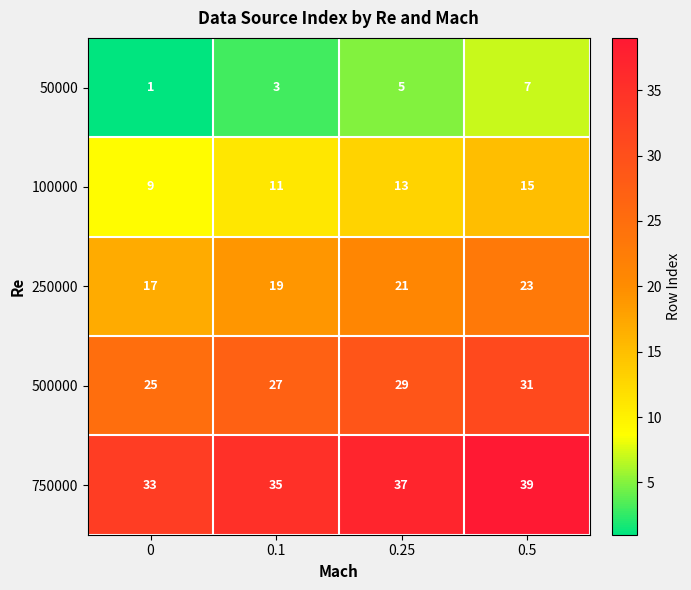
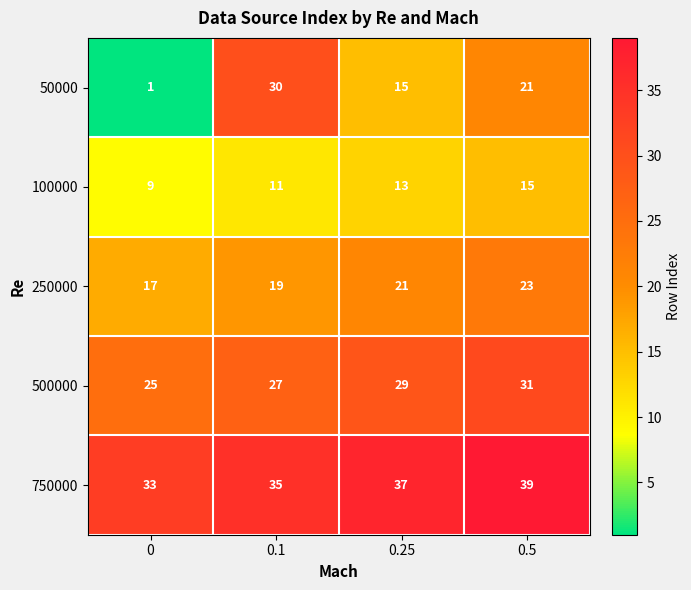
  {
    "50000": {
      "0": 1,
-     "0.1": 3,
-     "0.25": 5,
-     "0.5": 7
+     "0.1": 30,
+     "0.25": 15,
+     "0.5": 21
    },
    "100000": {
      "0": 9,
      "0.1": 11,
      "0.25": 13,
      "0.5": 15
    },
    "250000": {
      "0": 17,
      "0.1": 19,
      "0.25": 21,
      "0.5": 23
    },
    "500000": {
      "0": 25,
      "0.1": 27,
      "0.25": 29,
      "0.5": 31
    },
    "750000": {
      "0": 33,
      "0.1": 35,
      "0.25": 37,
      "0.5": 39
    }
  }
